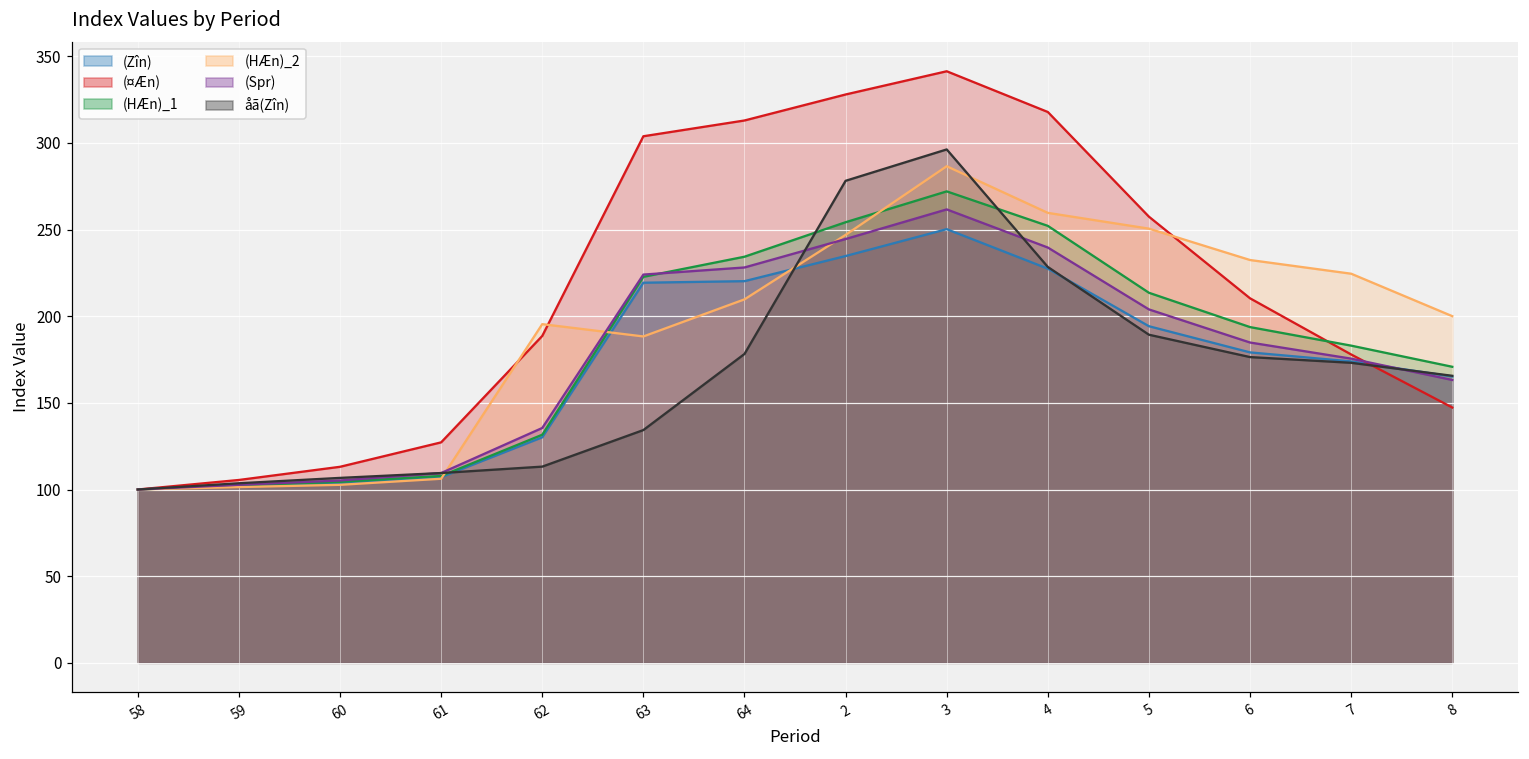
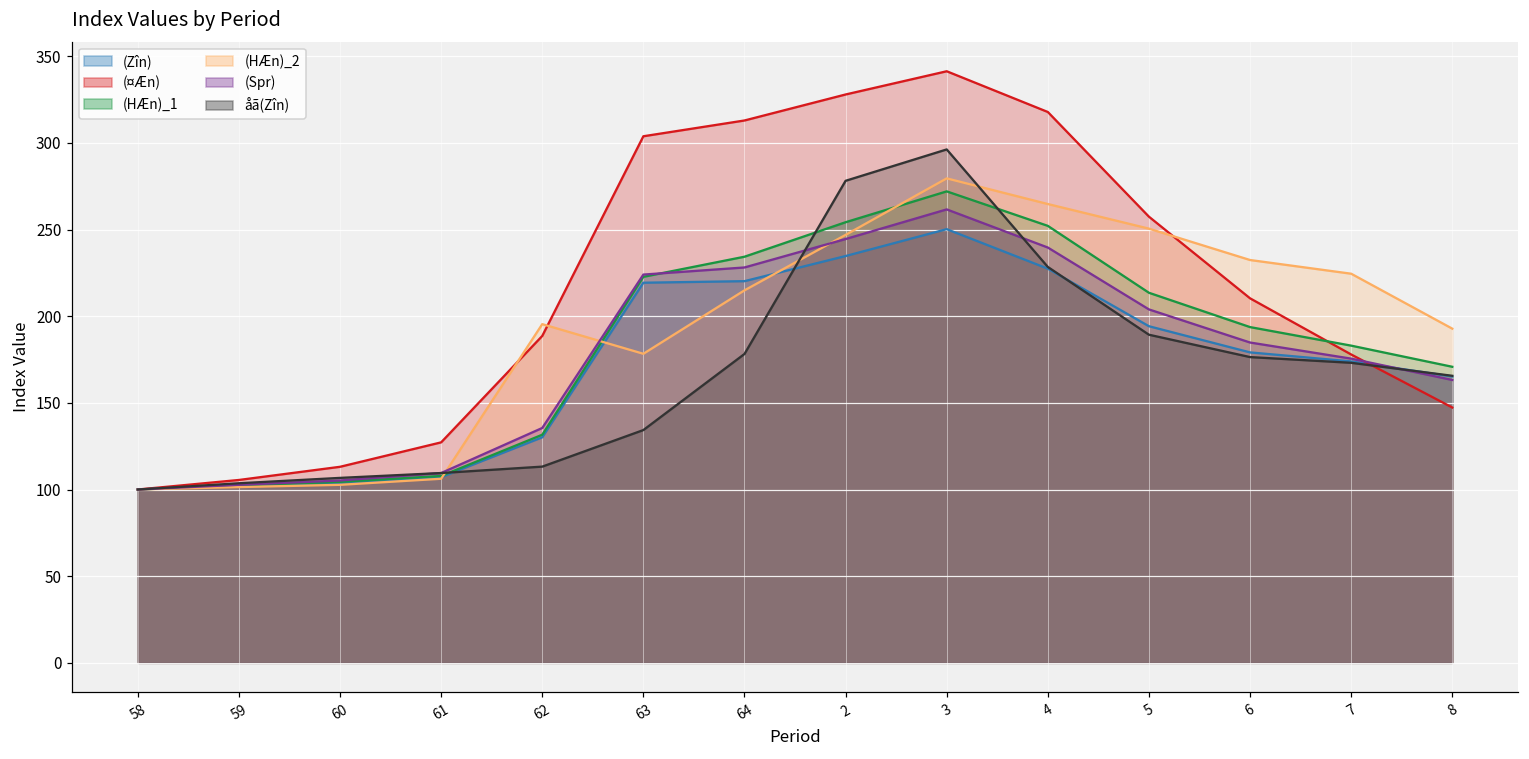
  {
    "(HÆn)_2": {
      "62": 195,
-     "63": 188,
-     "64": 210,
+     "63": 178,
+     "64": 215,
      "2": 247,
-     "3": 287,
-     "4": 260,
+     "3": 280,
+     "4": 265,
      "5": 251,
      "6": 232,
      "7": 225,
-     "8": 200
+     "8": 193
    }
  }
